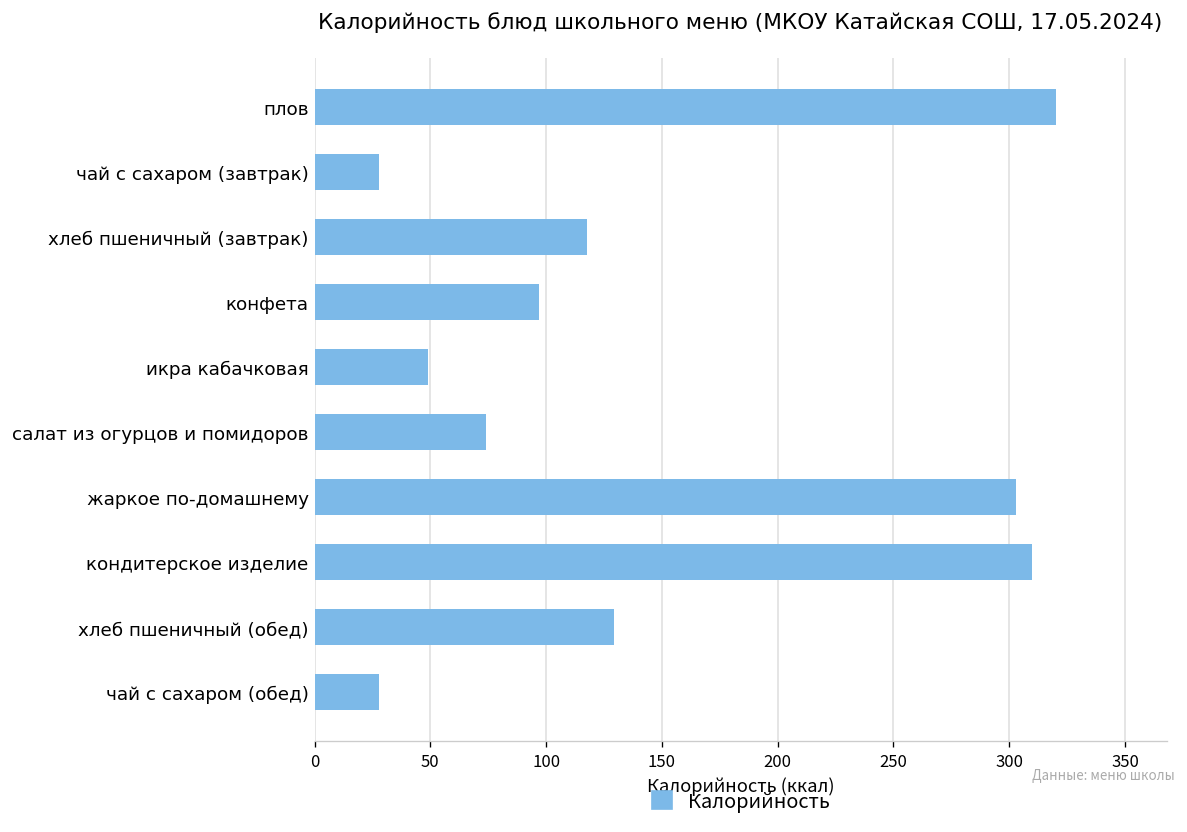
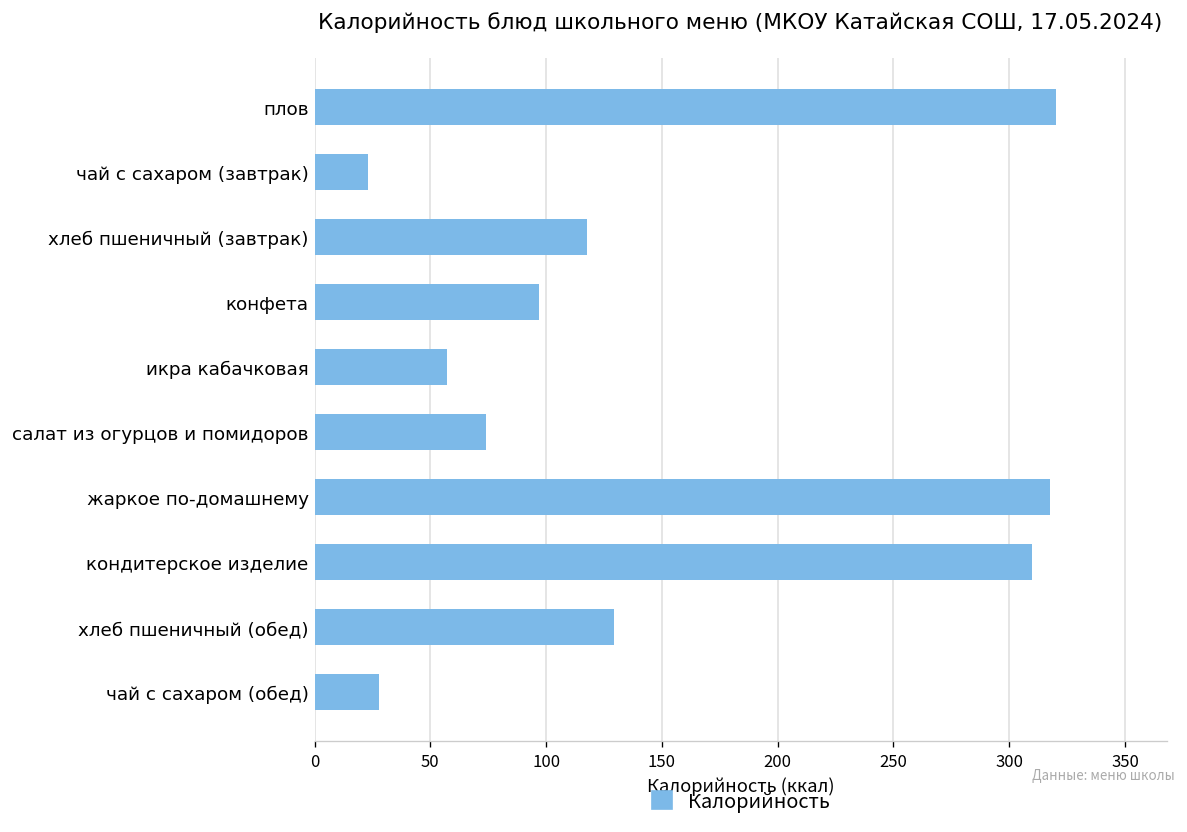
  {
    "плов": 320,
-   "чай с сахаром (завтрак)": 28,
+   "чай с сахаром (завтрак)": 23,
    "хлеб пшеничный (завтрак)": 118,
    "конфета": 97,
-   "икра кабачковая": 49,
+   "икра кабачковая": 57,
    "салат из огурцов и помидоров": 74,
-   "жаркое по-домашнему": 303,
+   "жаркое по-домашнему": 318,
    "кондитерское изделие": 310,
    "хлеб пшеничный (обед)": 130,
    "чай с сахаром (обед)": 28
  }
